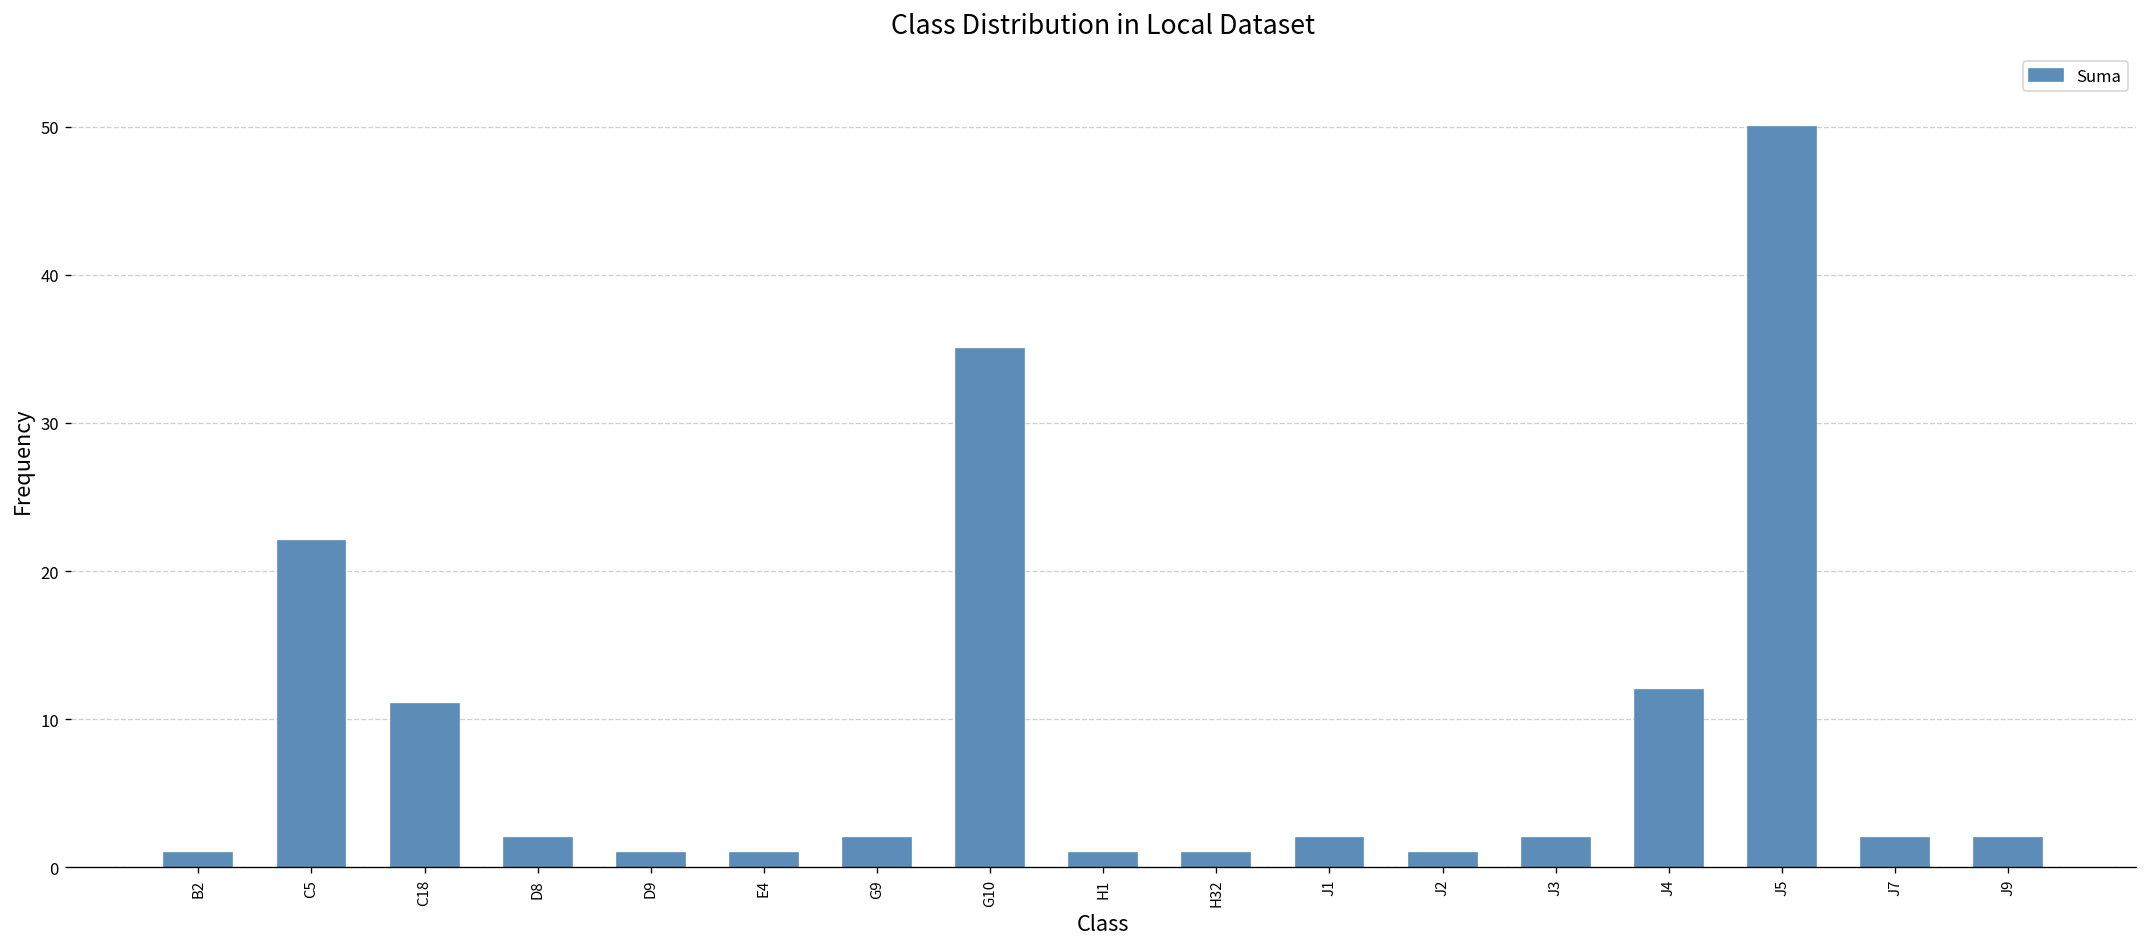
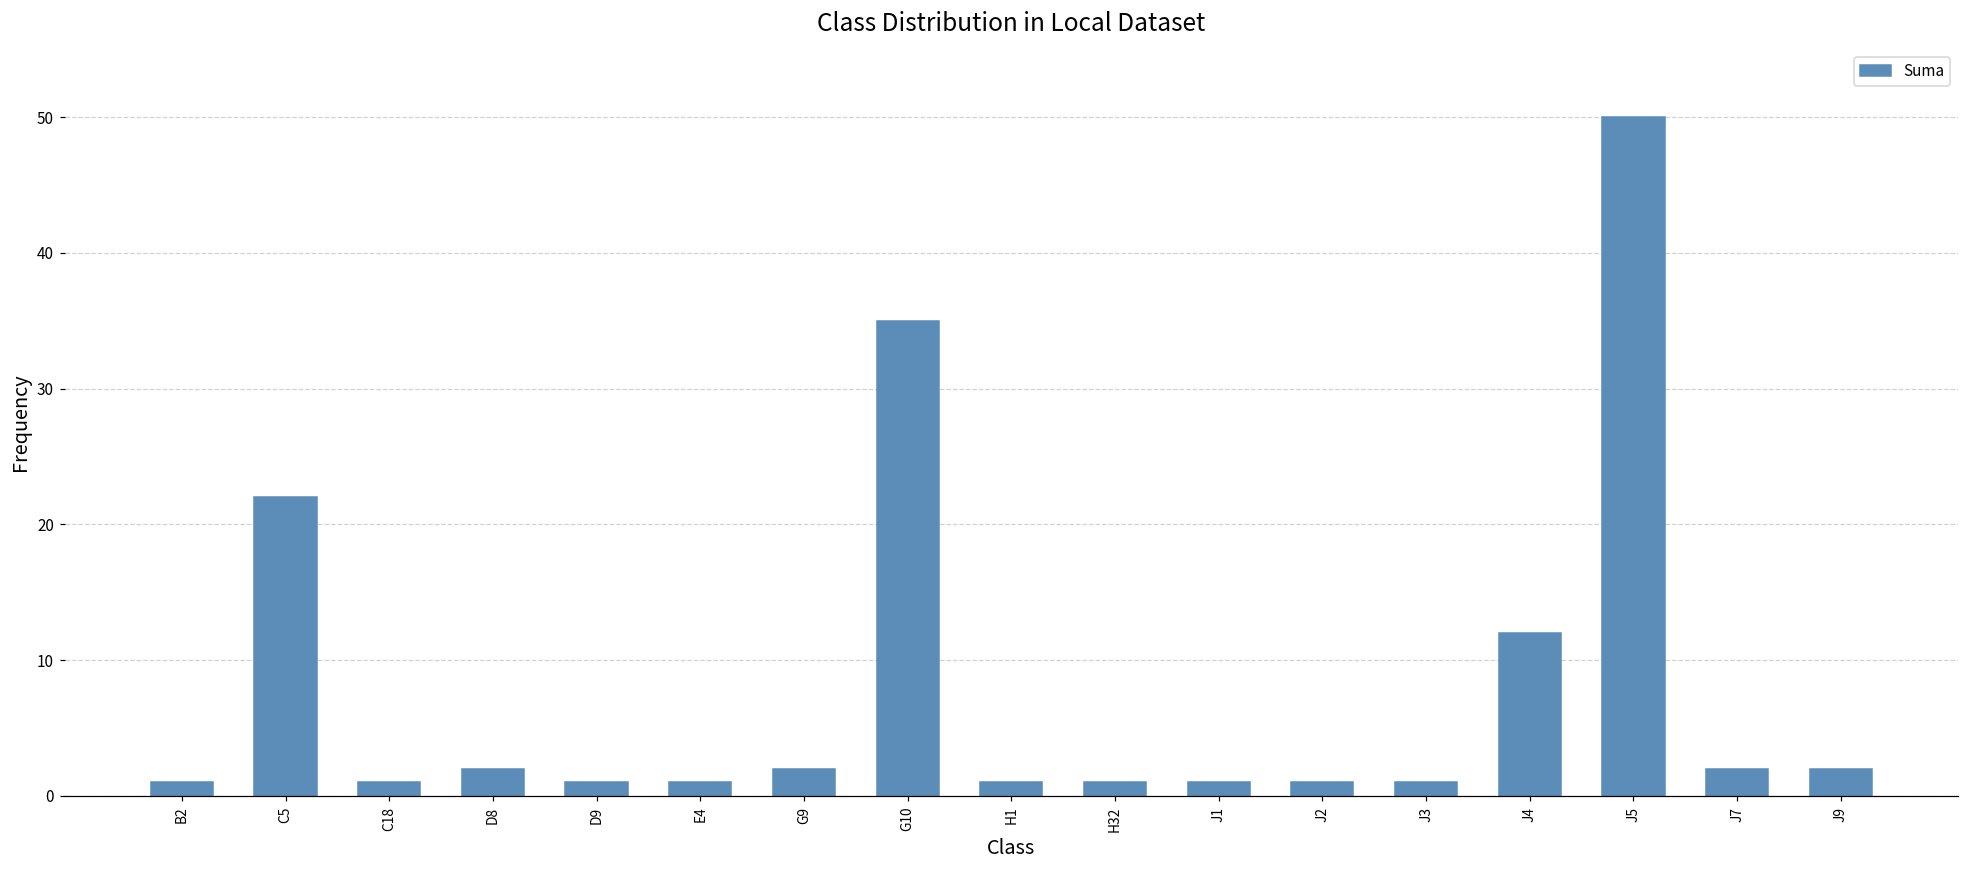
  {
    "B2": 1,
    "C5": 22,
-   "C18": 11,
+   "C18": 1,
    "D8": 2,
    "D9": 1,
    "E4": 1,
    "G9": 2,
    "G10": 35,
    "H1": 1,
    "H32": 1,
-   "J1": 2,
+   "J1": 1,
    "J2": 1,
-   "J3": 2,
+   "J3": 1,
    "J4": 12,
    "J5": 50,
    "J7": 2,
    "J9": 2
  }
